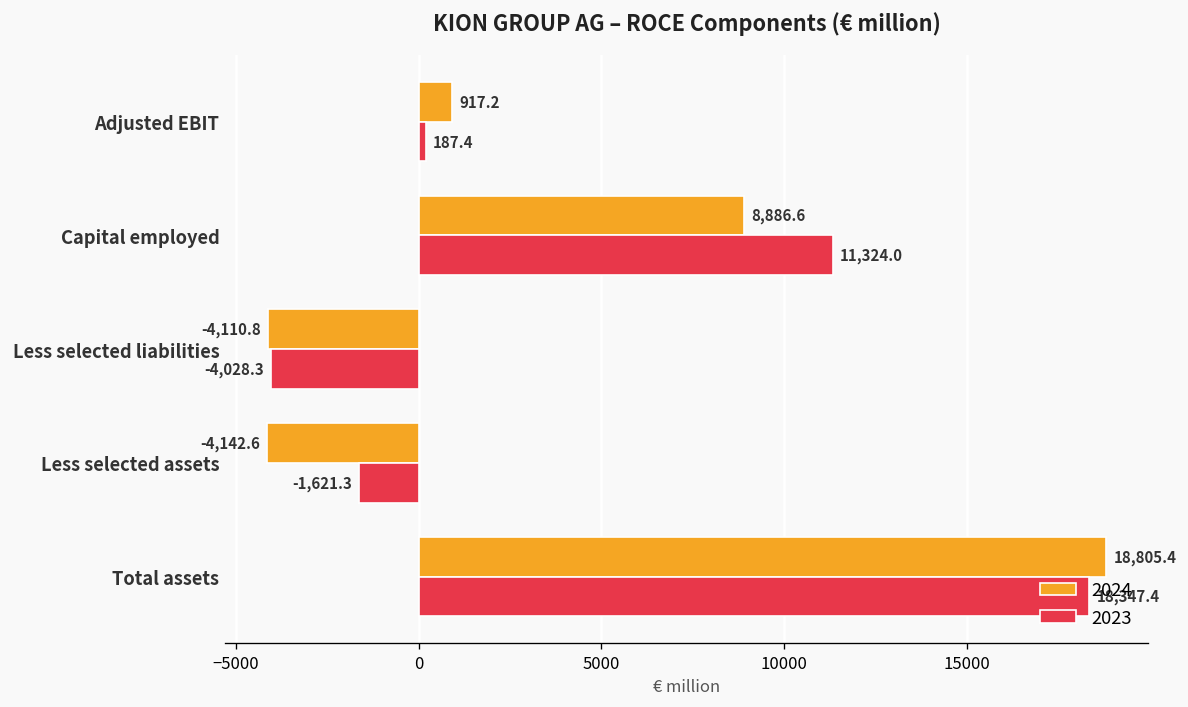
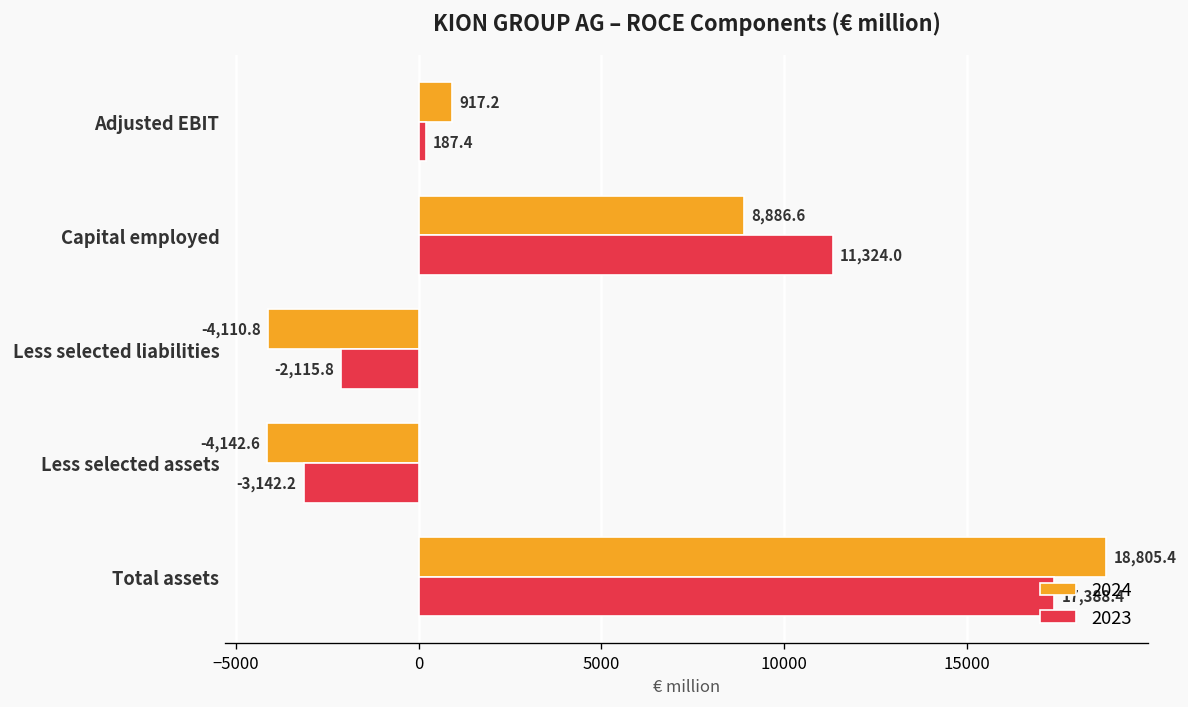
  {
    "2024": {
      "Adjusted EBIT": "917.2",
      "Capital employed": "8,886.6",
      "Less selected liabilities": "-4,110.8",
      "Less selected assets": "-4,142.6",
      "Total assets": "18,805.4"
    },
    "2023": {
      "Adjusted EBIT": "187.4",
      "Capital employed": "11,324.0",
-     "Less selected liabilities": "-4,028.3",
-     "Less selected assets": "-1,621.3",
-     "Total assets": "18,347.4"
+     "Less selected liabilities": "-2,115.8",
+     "Less selected assets": "-3,142.2",
+     "Total assets": "17,388.4"
    }
  }
